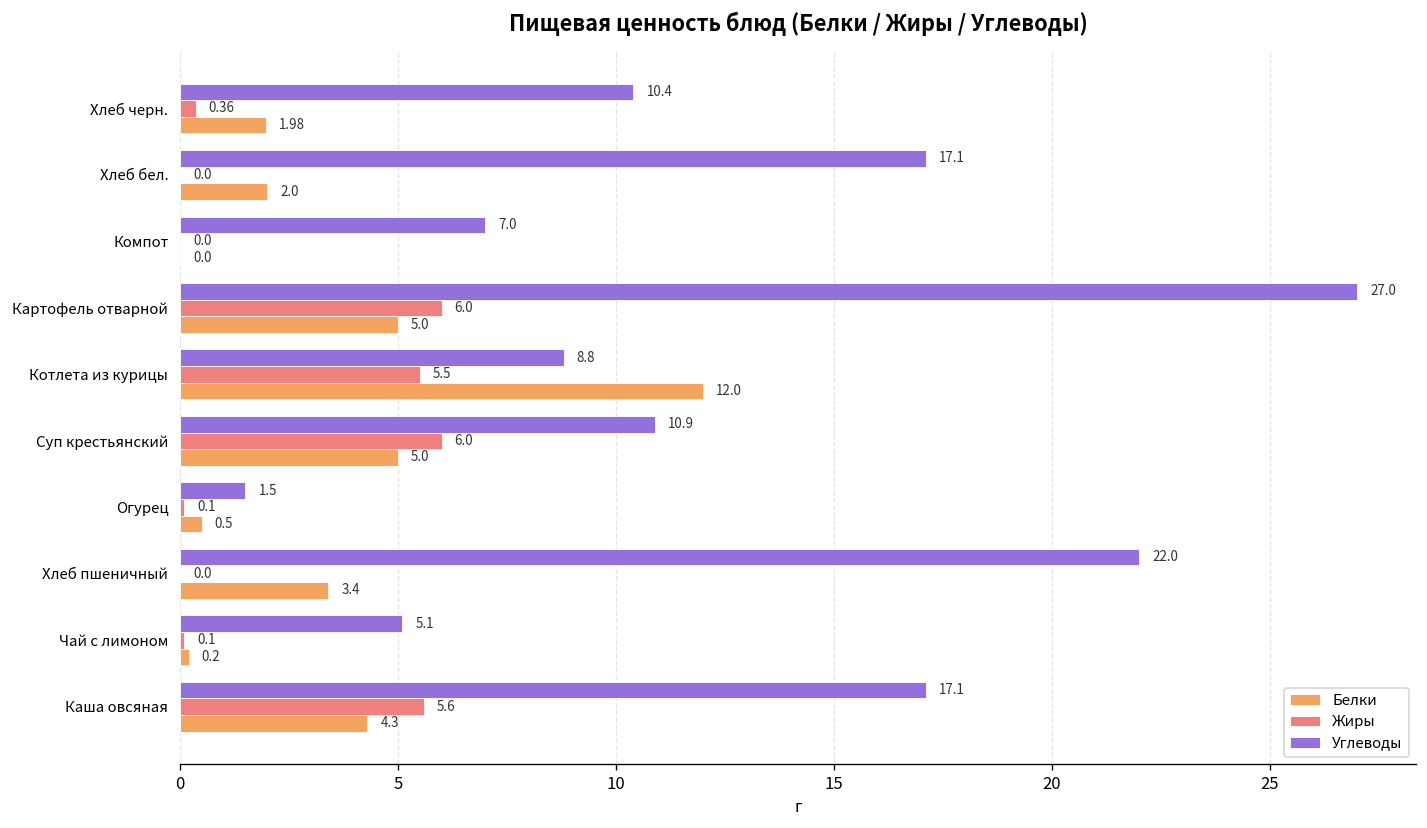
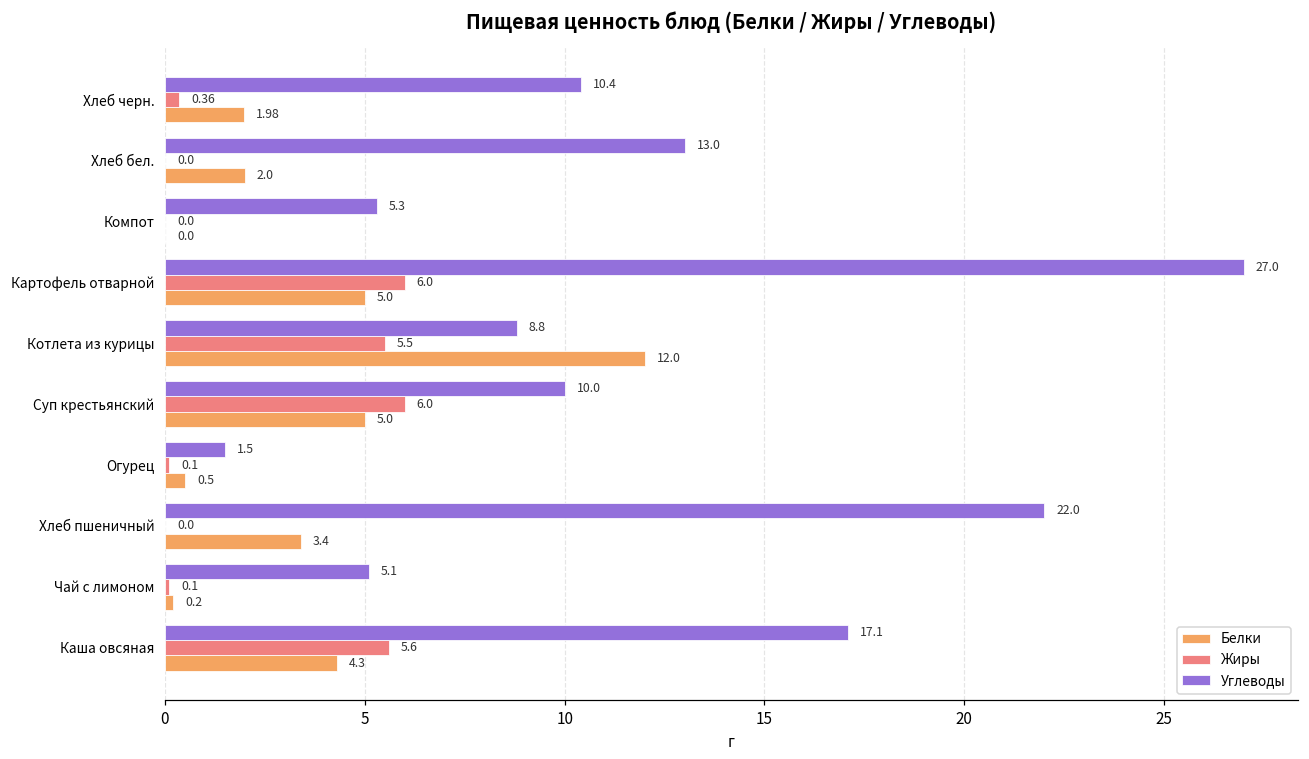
  {
    "Углеводы": {
      "Хлеб черн.": 10.4,
-     "Хлеб бел.": 17.1,
-     "Компот": 7.0,
+     "Хлеб бел.": 13.0,
+     "Компот": 5.3,
      "Картофель отварной": 27.0,
      "Котлета из курицы": 8.8,
-     "Суп крестьянский": 10.9,
+     "Суп крестьянский": 10.0,
      "Огурец": 1.5,
      "Хлеб пшеничный": 22.0,
      "Чай с лимоном": 5.1,
      "Каша овсяная": 17.1
    }
  }
